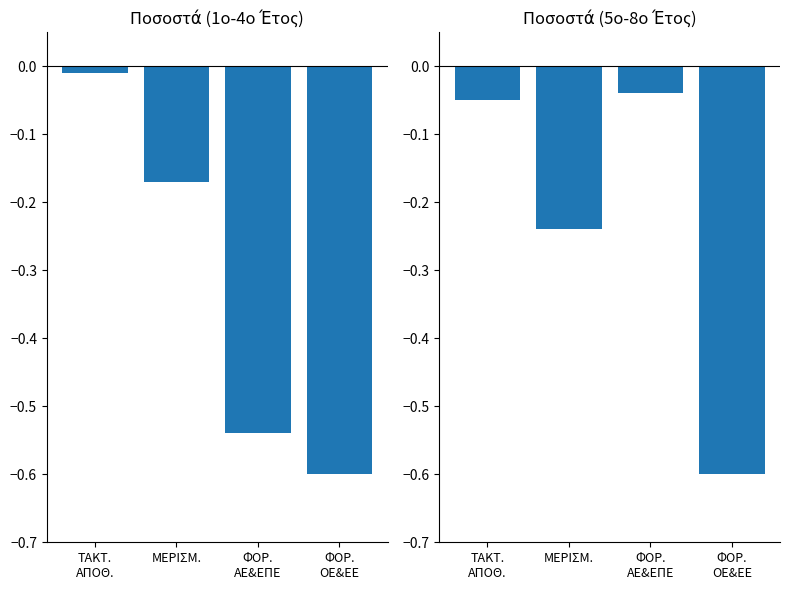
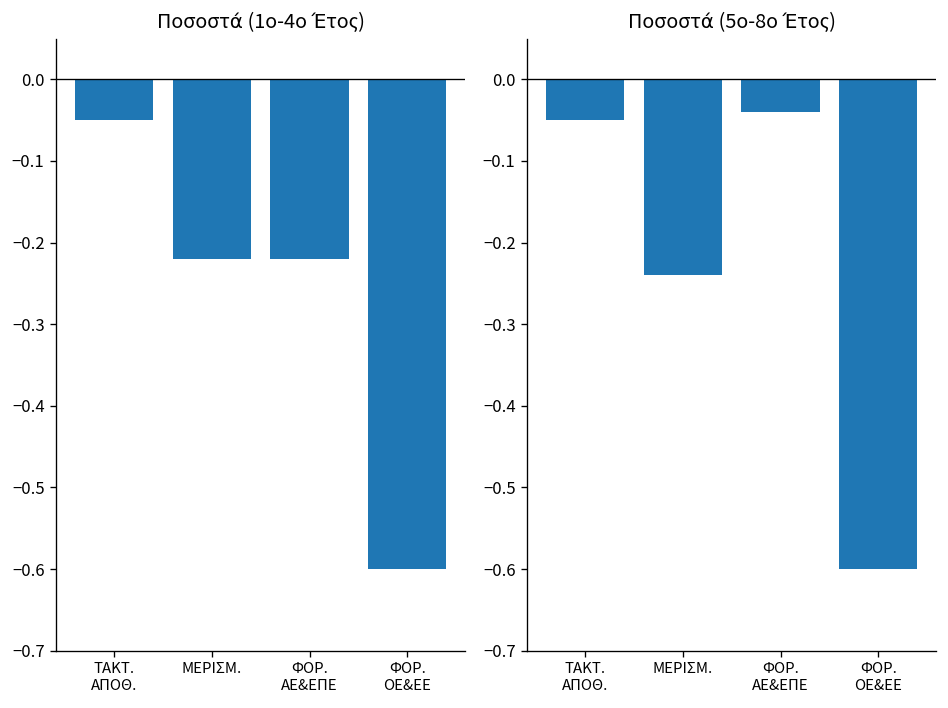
  {
    "Ποσοστά (1ο-4ο Έτος)": {
-     "ΤΑΚΤ. ΑΠΟΘ.": -0.01,
-     "ΜΕΡΙΣΜ.": -0.17,
-     "ΦΟΡ. ΑΕ&ΕΠΕ": -0.54,
+     "ΤΑΚΤ. ΑΠΟΘ.": -0.05,
+     "ΜΕΡΙΣΜ.": -0.22,
+     "ΦΟΡ. ΑΕ&ΕΠΕ": -0.22,
      "ΦΟΡ. ΟΕ&ΕΕ": -0.60
    },
    "Ποσοστά (5ο-8ο Έτος)": {
      "ΤΑΚΤ. ΑΠΟΘ.": -0.05,
      "ΜΕΡΙΣΜ.": -0.24,
      "ΦΟΡ. ΑΕ&ΕΠΕ": -0.04,
      "ΦΟΡ. ΟΕ&ΕΕ": -0.60
    }
  }
